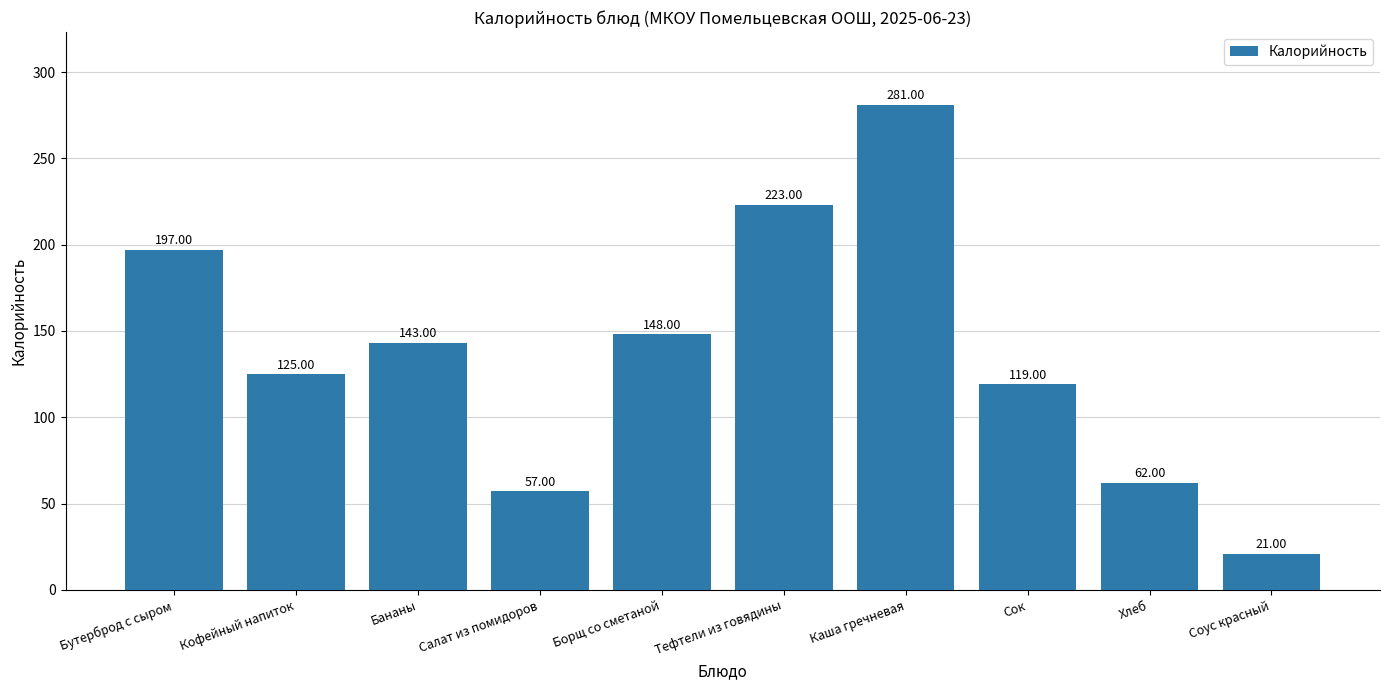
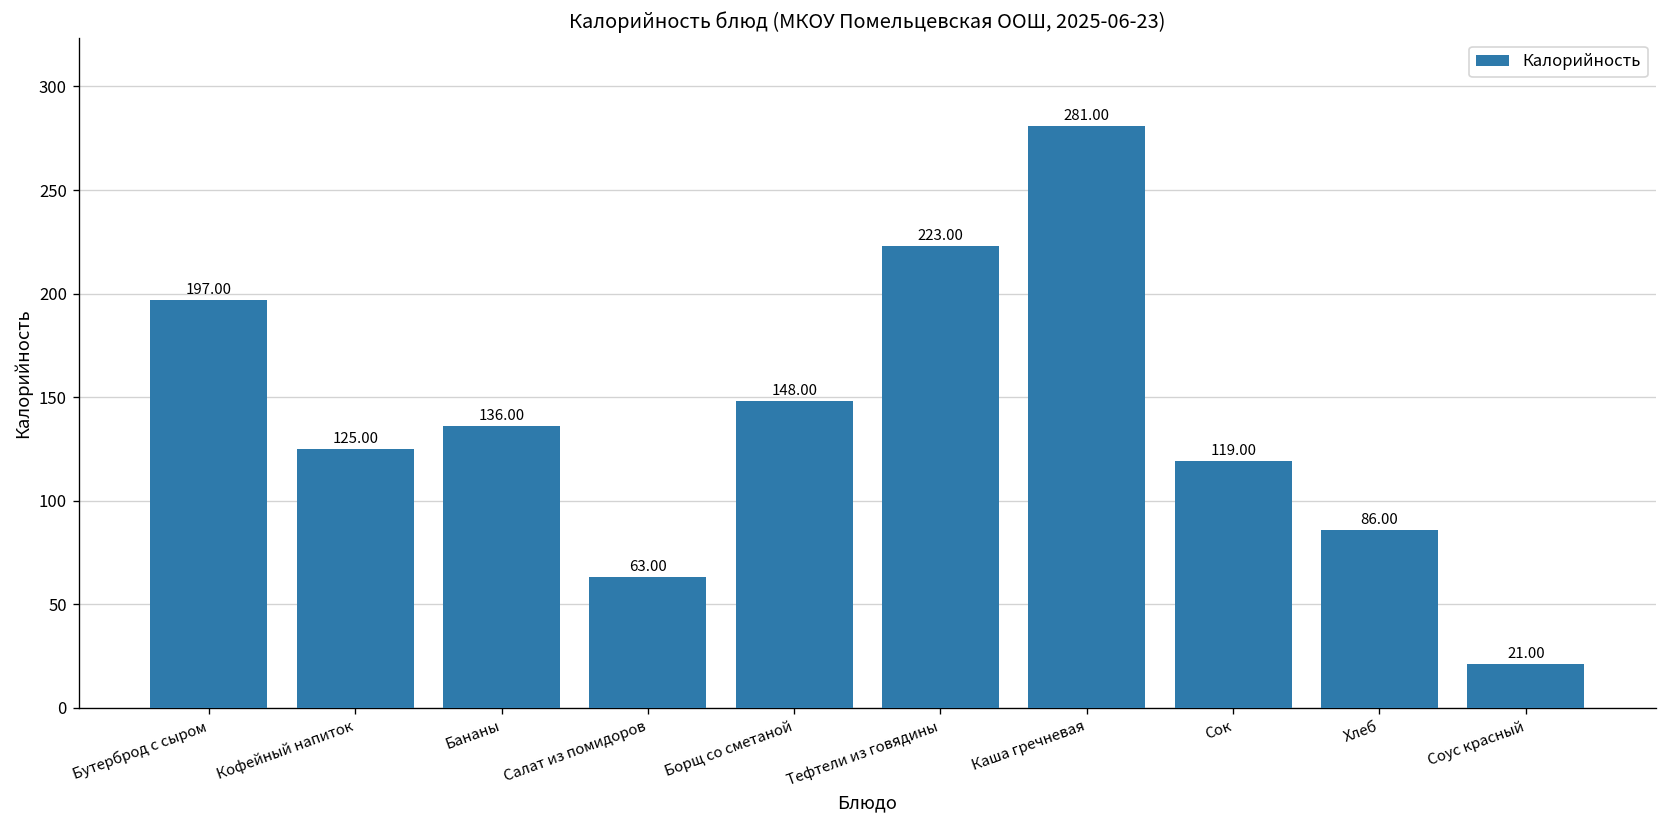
  {
    "Бутерброд с сыром": 197.00,
    "Кофейный напиток": 125.00,
-   "Бананы": 143.00,
-   "Салат из помидоров": 57.00,
+   "Бананы": 136.00,
+   "Салат из помидоров": 63.00,
    "Борщ со сметаной": 148.00,
    "Тефтели из говядины": 223.00,
    "Каша гречневая": 281.00,
    "Сок": 119.00,
-   "Хлеб": 62.00,
+   "Хлеб": 86.00,
    "Соус красный": 21.00
  }
